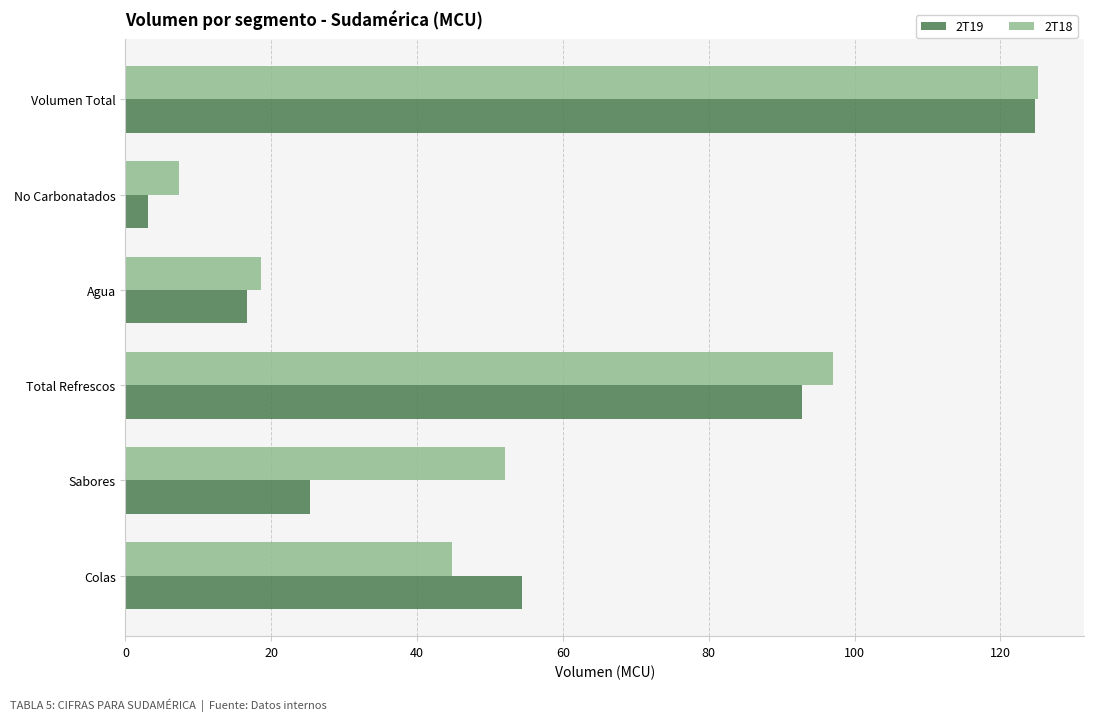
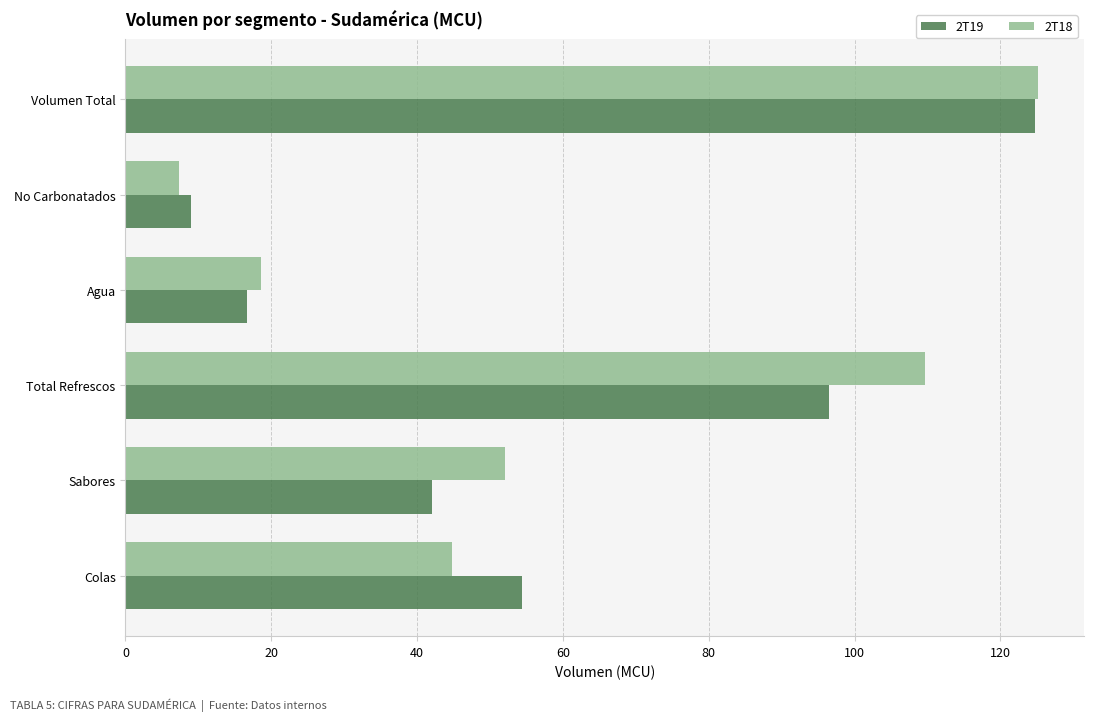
  {
    "2T19": {
      "Volumen Total": 125,
-     "No Carbonatados": 3,
+     "No Carbonatados": 9,
      "Agua": 17,
-     "Total Refrescos": 93,
-     "Sabores": 25,
+     "Total Refrescos": 97,
+     "Sabores": 42,
      "Colas": 54
    },
    "2T18": {
      "Volumen Total": 125,
      "No Carbonatados": 7,
      "Agua": 19,
-     "Total Refrescos": 97,
+     "Total Refrescos": 110,
      "Sabores": 52,
      "Colas": 45
    }
  }
